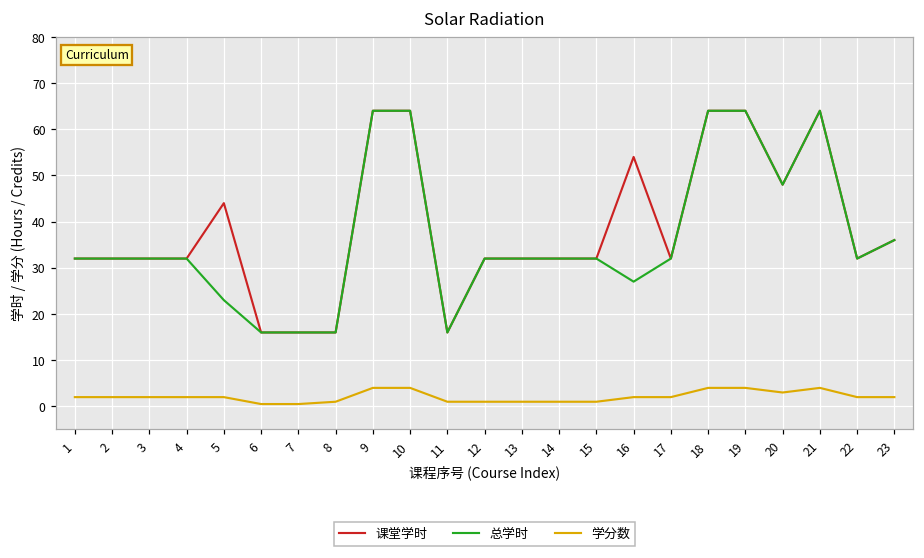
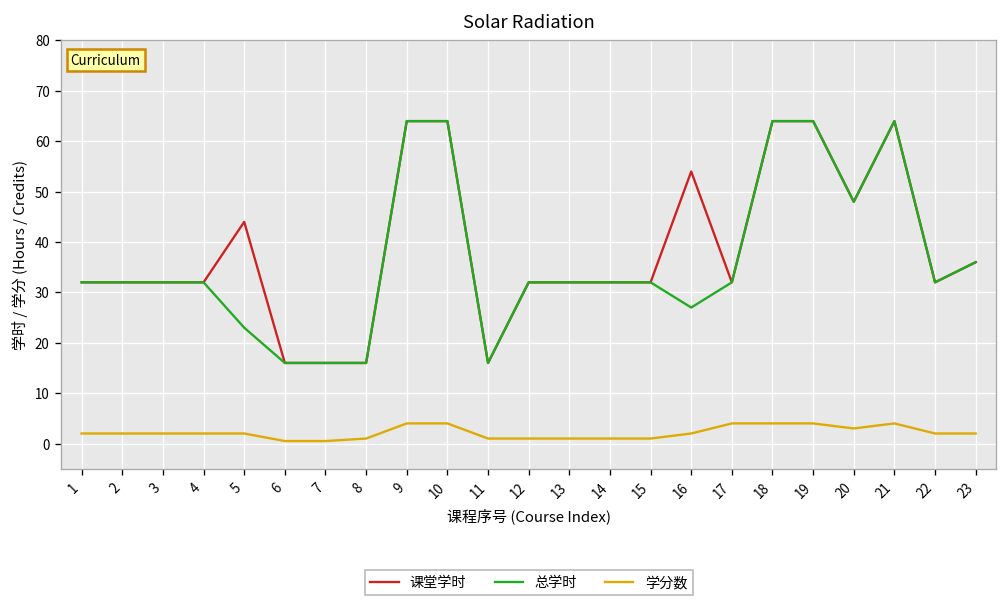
  {
    "课堂学时": {
      "5": 44,
      "16": 54
    },
    "总学时": {
      "5": 23,
      "16": 27
    },
    "学分数": {
      "1": 2,
      "2": 2,
      "3": 2,
      "4": 2,
      "5": 2,
      "6": 1,
      "7": 1,
      "8": 1,
      "9": 4,
      "10": 4,
      "11": 1,
      "12": 1,
      "13": 1,
      "14": 1,
      "15": 1,
      "16": 2,
-     "17": 2,
+     "17": 4,
      "18": 4,
      "19": 4,
      "20": 3,
      "21": 4,
      "22": 2,
      "23": 2
    }
  }
